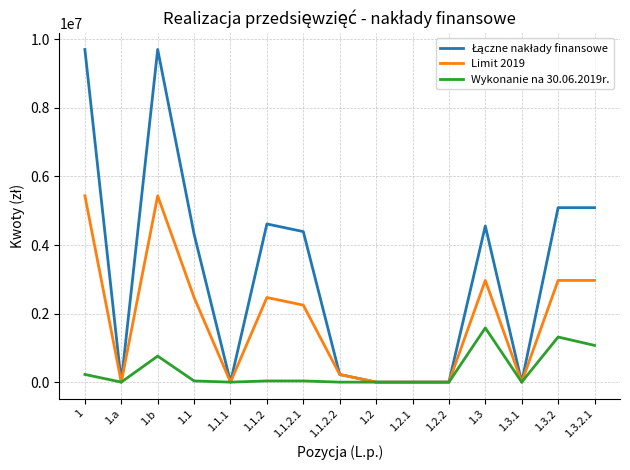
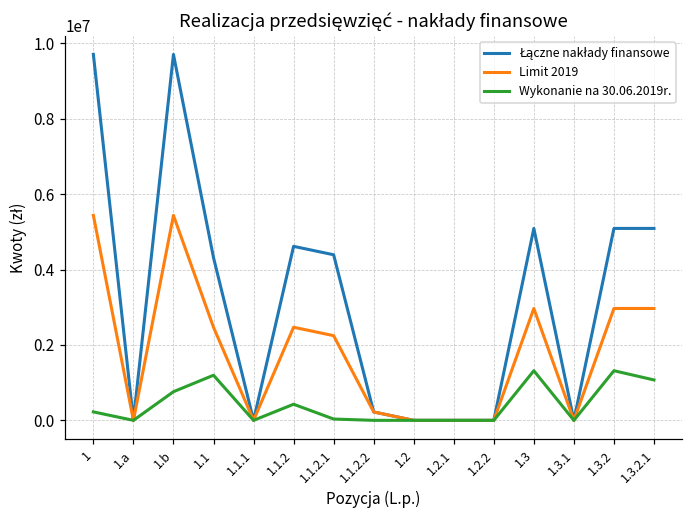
  {
    "Łączne nakłady finansowe": {
      "1": 9700000,
      "1.b": 9700000,
      "1.1": 4300000,
      "1.1.2": 4600000,
      "1.1.2.1": 4400000,
-     "1.3": 4600000,
+     "1.3": 5100000,
      "1.3.2": 5100000,
      "1.3.2.1": 5100000
    },
    "Limit 2019": {
      "1": 5400000,
      "1.b": 5400000,
      "1.1": 2500000,
      "1.1.2": 2500000,
      "1.1.2.1": 2200000,
      "1.3": 3000000,
      "1.3.2": 3000000,
      "1.3.2.1": 3000000
    },
    "Wykonanie na 30.06.2019r.": {
      "1": 200000,
      "1.b": 800000,
-     "1.1": 0,
-     "1.1.2": 0,
+     "1.1": 1200000,
+     "1.1.2": 400000,
      "1.1.2.1": 0,
      "1.1.2.2": 0,
-     "1.3": 1600000,
+     "1.3": 1300000,
      "1.3.2": 1300000,
      "1.3.2.1": 1100000
    }
  }
